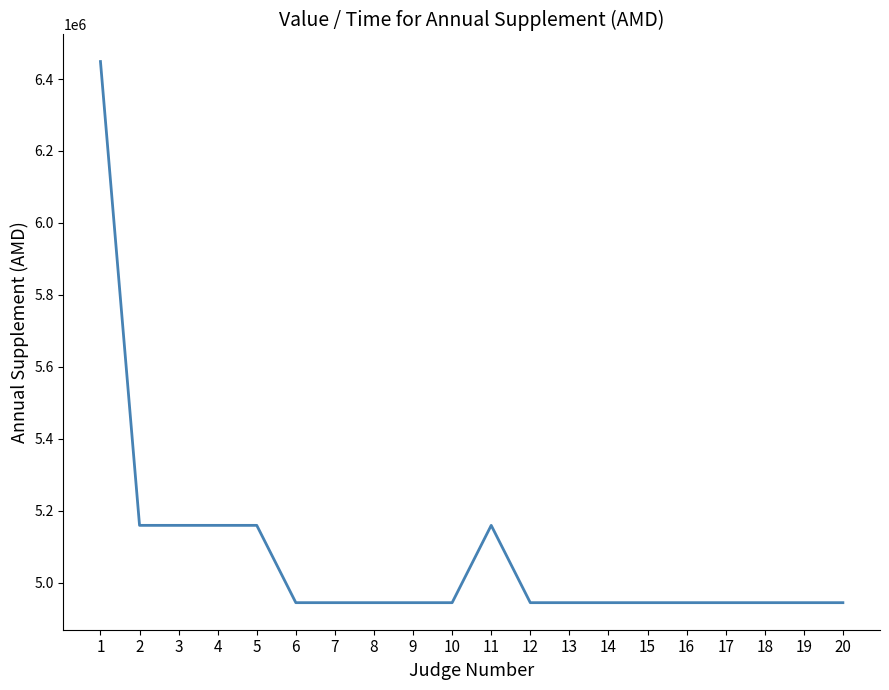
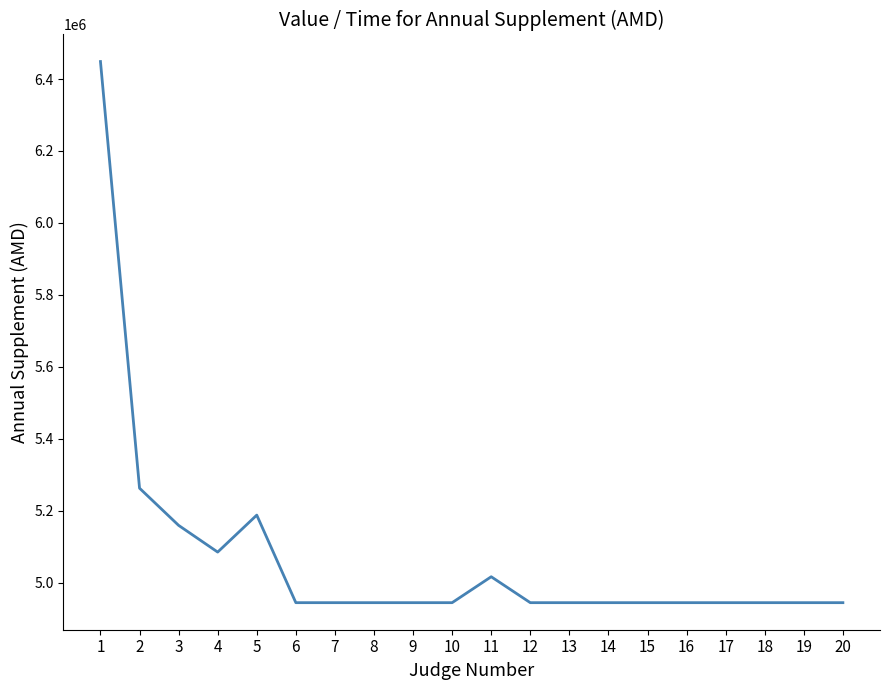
  {
    "1": 6450000,
-   "2": 5160000,
+   "2": 5260000,
    "3": 5160000,
-   "4": 5160000,
-   "5": 5160000,
+   "4": 5080000,
+   "5": 5190000,
    "6": 4940000,
    "7": 4940000,
    "8": 4940000,
    "9": 4940000,
    "10": 4940000,
-   "11": 5160000,
+   "11": 5020000,
    "12": 4940000,
    "13": 4940000,
    "14": 4940000,
    "15": 4940000,
    "16": 4940000,
    "17": 4940000,
    "18": 4940000,
    "19": 4940000,
    "20": 4940000
  }
